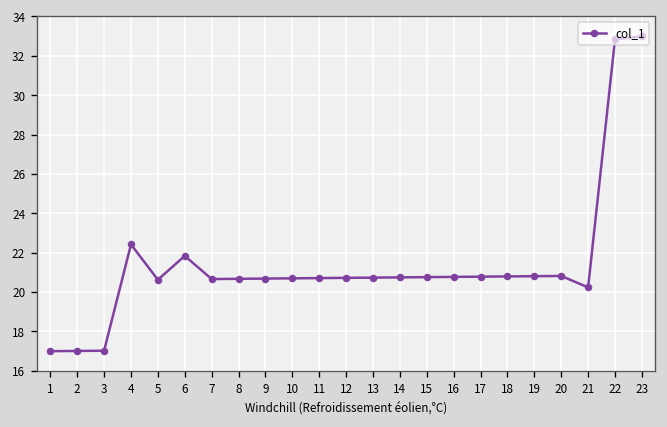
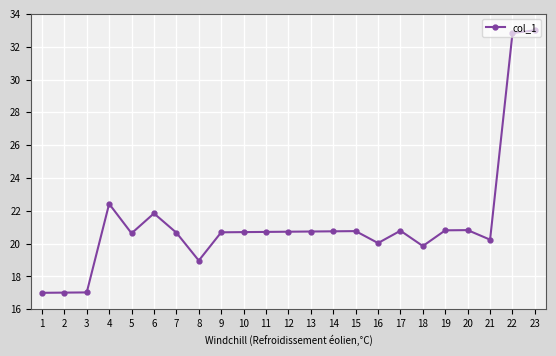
  {
    "1": 17.0,
    "2": 17.0,
    "3": 17.0,
    "4": 22.4,
    "5": 20.6,
    "6": 21.8,
    "7": 20.7,
-   "8": 20.7,
+   "8": 19.0,
    "9": 20.7,
    "10": 20.7,
    "11": 20.7,
    "12": 20.7,
    "13": 20.7,
    "14": 20.7,
    "15": 20.8,
-   "16": 20.8,
+   "16": 20.0,
    "17": 20.8,
-   "18": 20.8,
+   "18": 19.9,
    "19": 20.8,
    "20": 20.8,
    "21": 20.2
  }
